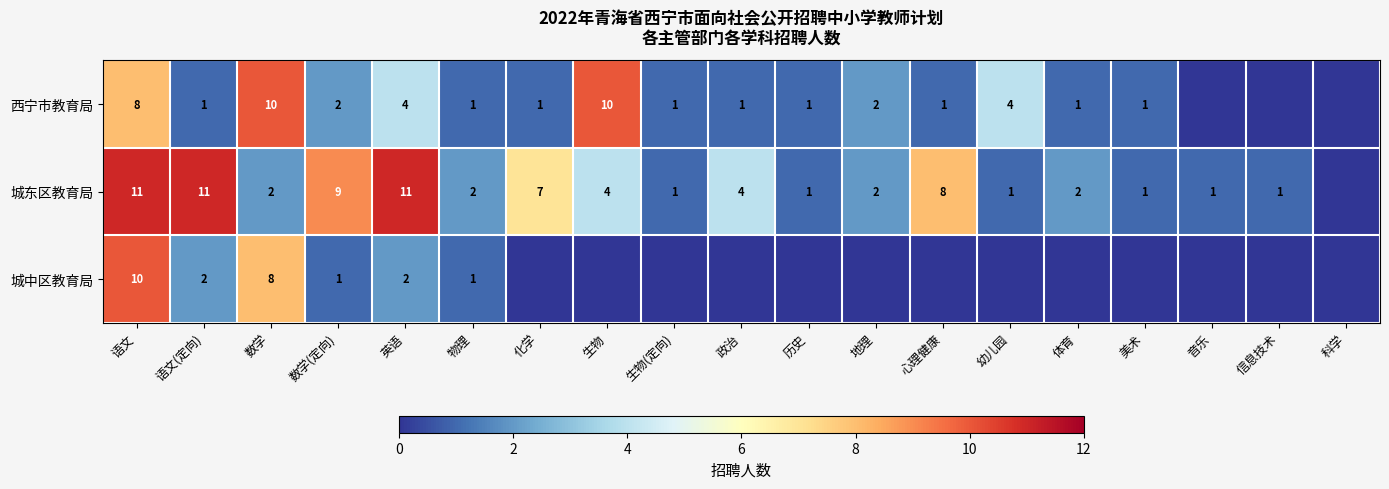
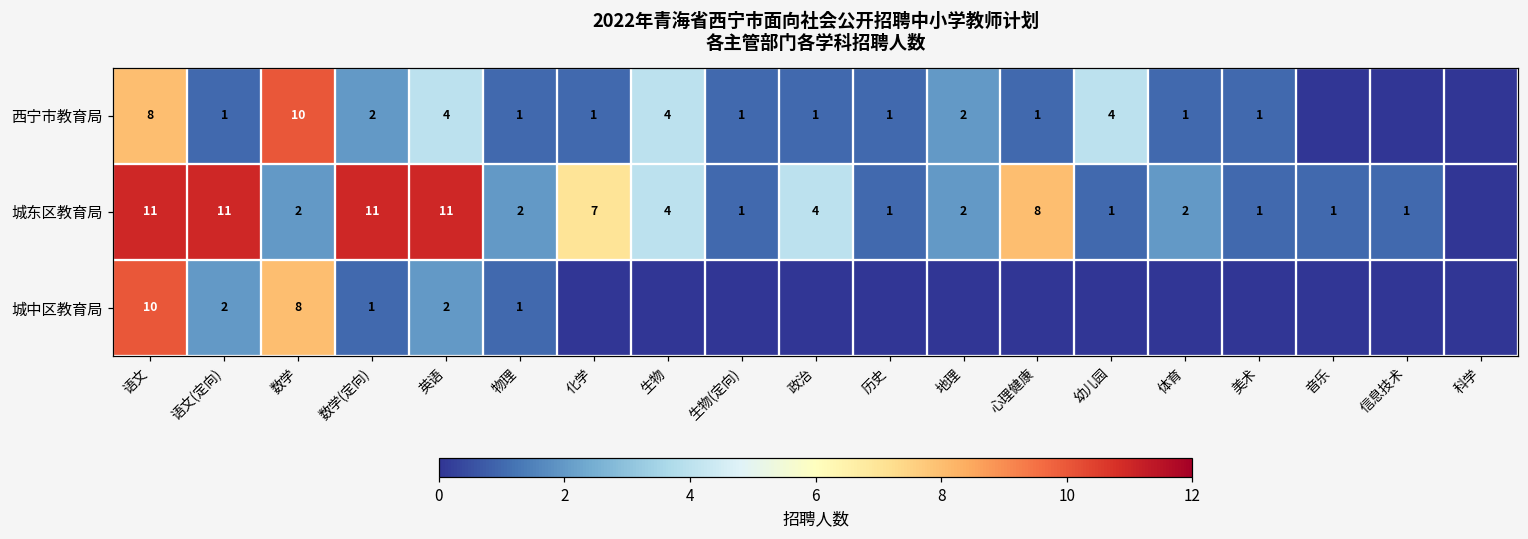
  {
    "西宁市教育局": {
      "语文": 8,
      "语文(定向)": 1,
      "数学": 10,
      "数学(定向)": 2,
      "英语": 4,
      "物理": 1,
      "化学": 1,
-     "生物": 10,
+     "生物": 4,
      "生物(定向)": 1,
      "政治": 1,
      "历史": 1,
      "地理": 2,
      "心理健康": 1,
      "幼儿园": 4,
      "体育": 1,
      "美术": 1
    },
    "城东区教育局": {
      "语文": 11,
      "语文(定向)": 11,
      "数学": 2,
-     "数学(定向)": 9,
+     "数学(定向)": 11,
      "英语": 11,
      "物理": 2,
      "化学": 7,
      "生物": 4,
      "生物(定向)": 1,
      "政治": 4,
      "历史": 1,
      "地理": 2,
      "心理健康": 8,
      "幼儿园": 1,
      "体育": 2,
      "美术": 1,
      "音乐": 1,
      "信息技术": 1
    },
    "城中区教育局": {
      "语文": 10,
      "语文(定向)": 2,
      "数学": 8,
      "数学(定向)": 1,
      "英语": 2,
      "物理": 1
    }
  }
